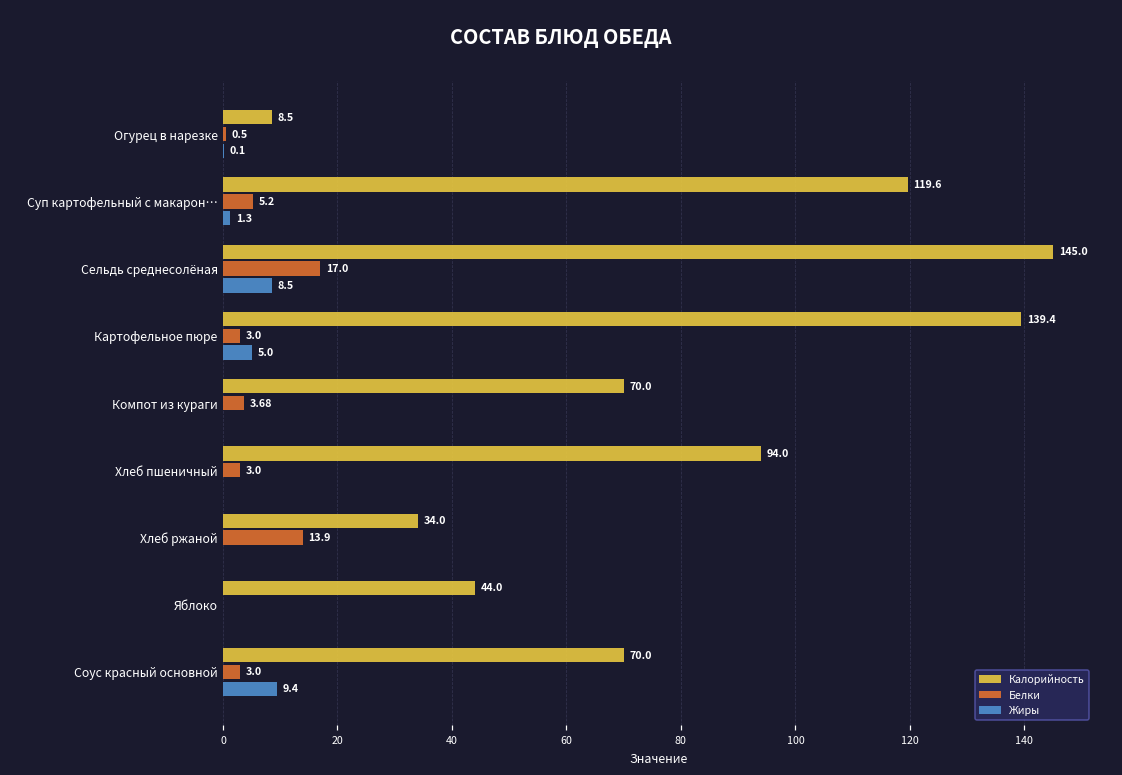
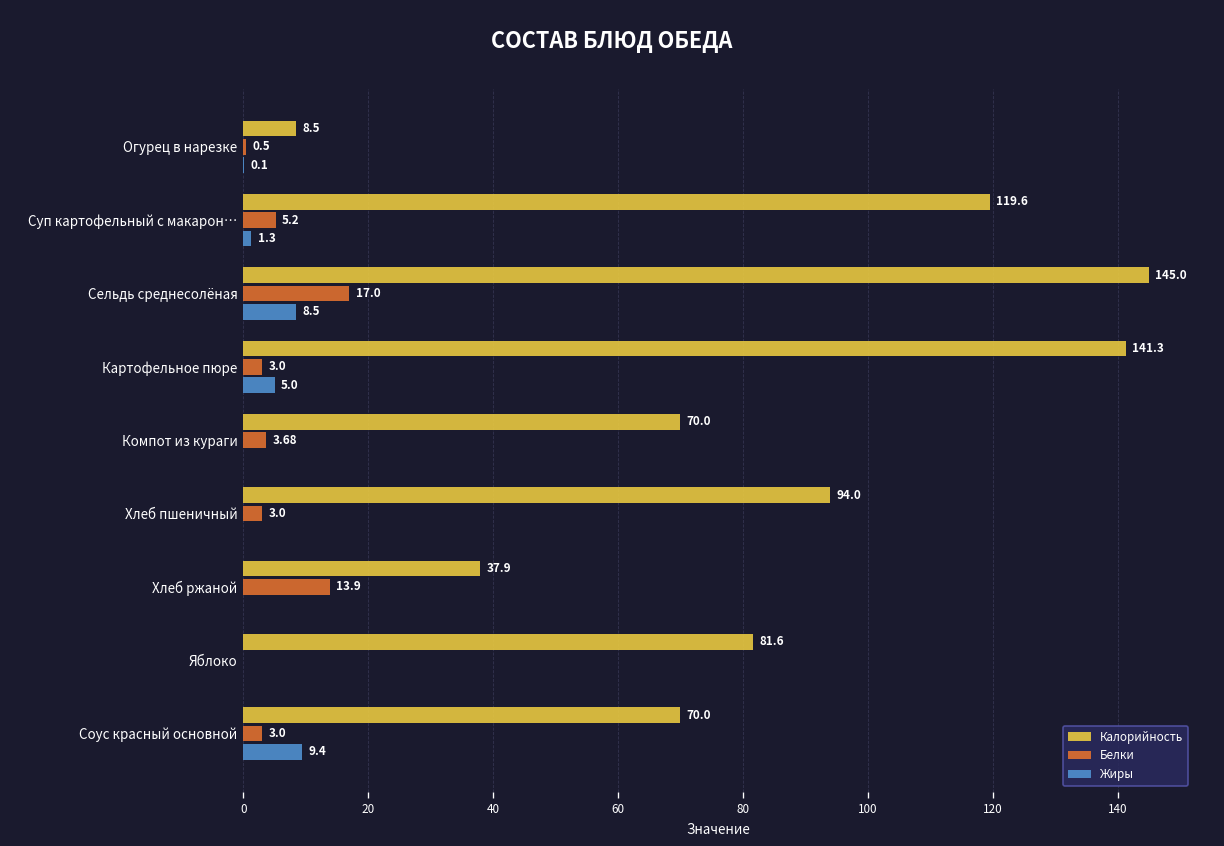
  {
    "Калорийность": {
      "Огурец в нарезке": 8.5,
      "Суп картофельный с макарон…": 119.6,
      "Сельдь среднесолёная": 145.0,
-     "Картофельное пюре": 139.4,
+     "Картофельное пюре": 141.3,
      "Компот из кураги": 70.0,
      "Хлеб пшеничный": 94.0,
-     "Хлеб ржаной": 34.0,
-     "Яблоко": 44.0,
+     "Хлеб ржаной": 37.9,
+     "Яблоко": 81.6,
      "Соус красный основной": 70.0
    },
    "Белки": {
      "Огурец в нарезке": 0.5,
      "Суп картофельный с макарон…": 5.2,
      "Сельдь среднесолёная": 17.0,
      "Картофельное пюре": 3.0,
      "Компот из кураги": 3.68,
      "Хлеб пшеничный": 3.0,
      "Хлеб ржаной": 13.9,
      "Соус красный основной": 3.0
    },
    "Жиры": {
      "Огурец в нарезке": 0.1,
      "Суп картофельный с макарон…": 1.3,
      "Сельдь среднесолёная": 8.5,
      "Картофельное пюре": 5.0,
      "Соус красный основной": 9.4
    }
  }
